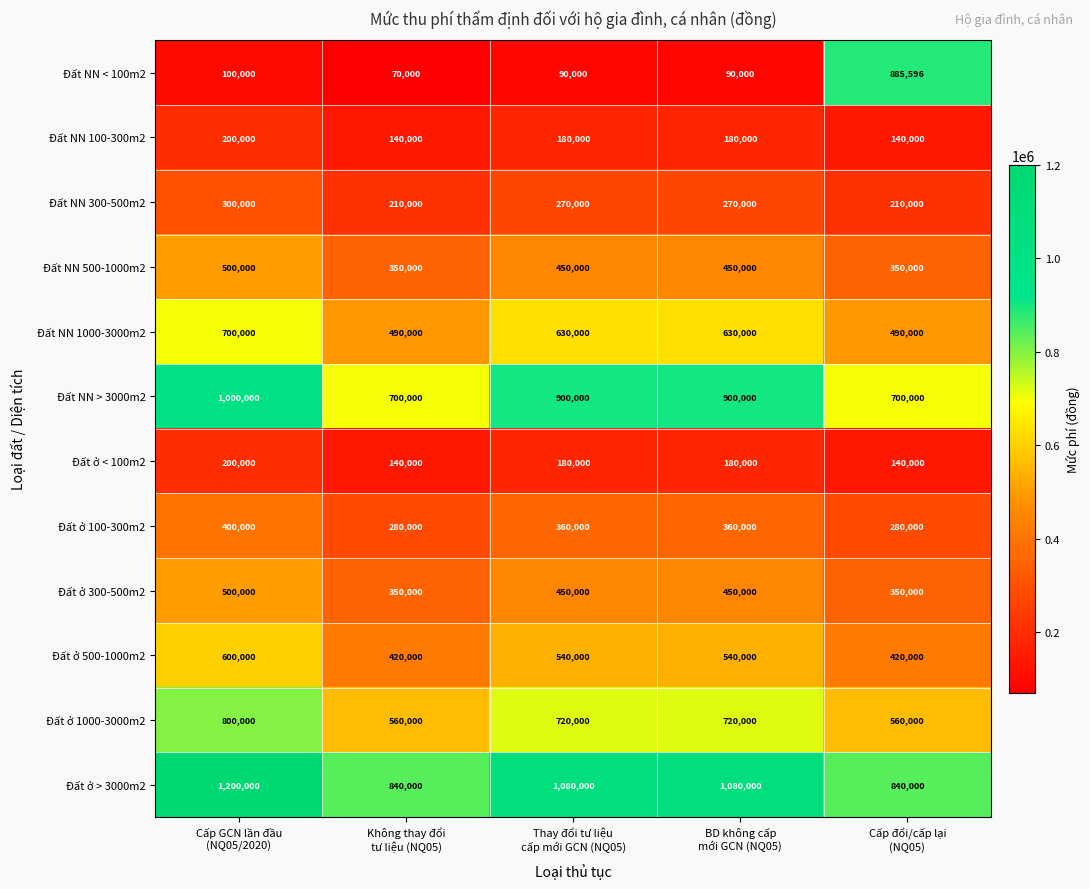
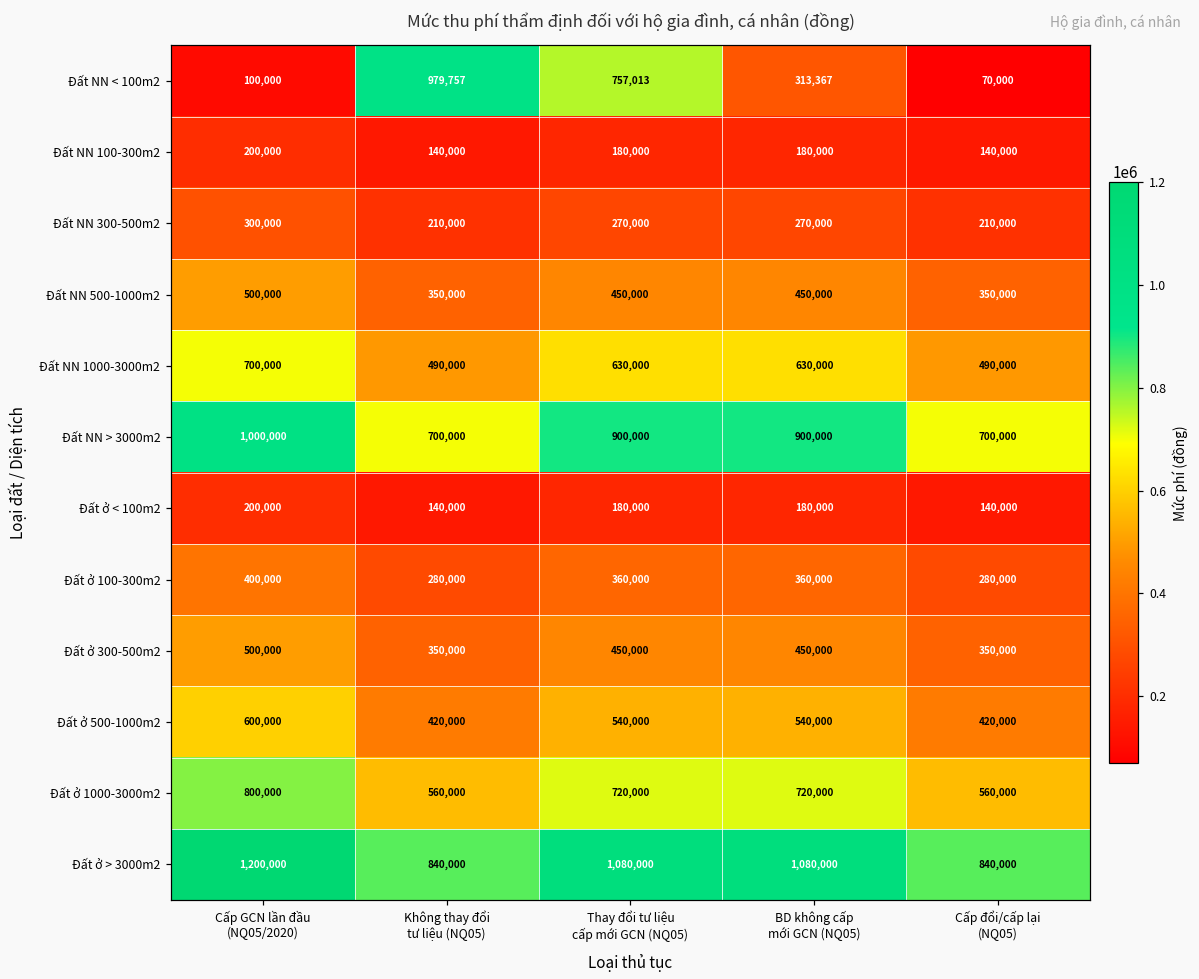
  {
    "Đất NN < 100m2": {
      "Cấp GCN lần đầu (NQ05/2020)": "100,000",
-     "Không thay đổi tư liệu (NQ05)": "70,000",
-     "Thay đổi tư liệu cấp mới GCN (NQ05)": "90,000",
-     "BD không cấp mới GCN (NQ05)": "90,000",
-     "Cấp đổi/cấp lại (NQ05)": "885,596"
+     "Không thay đổi tư liệu (NQ05)": "979,757",
+     "Thay đổi tư liệu cấp mới GCN (NQ05)": "757,013",
+     "BD không cấp mới GCN (NQ05)": "313,367",
+     "Cấp đổi/cấp lại (NQ05)": "70,000"
    },
    "Đất NN 100-300m2": {
      "Cấp GCN lần đầu (NQ05/2020)": "200,000",
      "Không thay đổi tư liệu (NQ05)": "140,000",
      "Thay đổi tư liệu cấp mới GCN (NQ05)": "180,000",
      "BD không cấp mới GCN (NQ05)": "180,000",
      "Cấp đổi/cấp lại (NQ05)": "140,000"
    },
    "Đất NN 300-500m2": {
      "Cấp GCN lần đầu (NQ05/2020)": "300,000",
      "Không thay đổi tư liệu (NQ05)": "210,000",
      "Thay đổi tư liệu cấp mới GCN (NQ05)": "270,000",
      "BD không cấp mới GCN (NQ05)": "270,000",
      "Cấp đổi/cấp lại (NQ05)": "210,000"
    },
    "Đất NN 500-1000m2": {
      "Cấp GCN lần đầu (NQ05/2020)": "500,000",
      "Không thay đổi tư liệu (NQ05)": "350,000",
      "Thay đổi tư liệu cấp mới GCN (NQ05)": "450,000",
      "BD không cấp mới GCN (NQ05)": "450,000",
      "Cấp đổi/cấp lại (NQ05)": "350,000"
    },
    "Đất NN 1000-3000m2": {
      "Cấp GCN lần đầu (NQ05/2020)": "700,000",
      "Không thay đổi tư liệu (NQ05)": "490,000",
      "Thay đổi tư liệu cấp mới GCN (NQ05)": "630,000",
      "BD không cấp mới GCN (NQ05)": "630,000",
      "Cấp đổi/cấp lại (NQ05)": "490,000"
    },
    "Đất NN > 3000m2": {
      "Cấp GCN lần đầu (NQ05/2020)": "1,000,000",
      "Không thay đổi tư liệu (NQ05)": "700,000",
      "Thay đổi tư liệu cấp mới GCN (NQ05)": "900,000",
      "BD không cấp mới GCN (NQ05)": "900,000",
      "Cấp đổi/cấp lại (NQ05)": "700,000"
    },
    "Đất ở < 100m2": {
      "Cấp GCN lần đầu (NQ05/2020)": "200,000",
      "Không thay đổi tư liệu (NQ05)": "140,000",
      "Thay đổi tư liệu cấp mới GCN (NQ05)": "180,000",
      "BD không cấp mới GCN (NQ05)": "180,000",
      "Cấp đổi/cấp lại (NQ05)": "140,000"
    },
    "Đất ở 100-300m2": {
      "Cấp GCN lần đầu (NQ05/2020)": "400,000",
      "Không thay đổi tư liệu (NQ05)": "280,000",
      "Thay đổi tư liệu cấp mới GCN (NQ05)": "360,000",
      "BD không cấp mới GCN (NQ05)": "360,000",
      "Cấp đổi/cấp lại (NQ05)": "280,000"
    },
    "Đất ở 300-500m2": {
      "Cấp GCN lần đầu (NQ05/2020)": "500,000",
      "Không thay đổi tư liệu (NQ05)": "350,000",
      "Thay đổi tư liệu cấp mới GCN (NQ05)": "450,000",
      "BD không cấp mới GCN (NQ05)": "450,000",
      "Cấp đổi/cấp lại (NQ05)": "350,000"
    },
    "Đất ở 500-1000m2": {
      "Cấp GCN lần đầu (NQ05/2020)": "600,000",
      "Không thay đổi tư liệu (NQ05)": "420,000",
      "Thay đổi tư liệu cấp mới GCN (NQ05)": "540,000",
      "BD không cấp mới GCN (NQ05)": "540,000",
      "Cấp đổi/cấp lại (NQ05)": "420,000"
    },
    "Đất ở 1000-3000m2": {
      "Cấp GCN lần đầu (NQ05/2020)": "800,000",
      "Không thay đổi tư liệu (NQ05)": "560,000",
      "Thay đổi tư liệu cấp mới GCN (NQ05)": "720,000",
      "BD không cấp mới GCN (NQ05)": "720,000",
      "Cấp đổi/cấp lại (NQ05)": "560,000"
    },
    "Đất ở > 3000m2": {
      "Cấp GCN lần đầu (NQ05/2020)": "1,200,000",
      "Không thay đổi tư liệu (NQ05)": "840,000",
      "Thay đổi tư liệu cấp mới GCN (NQ05)": "1,080,000",
      "BD không cấp mới GCN (NQ05)": "1,080,000",
      "Cấp đổi/cấp lại (NQ05)": "840,000"
    }
  }
